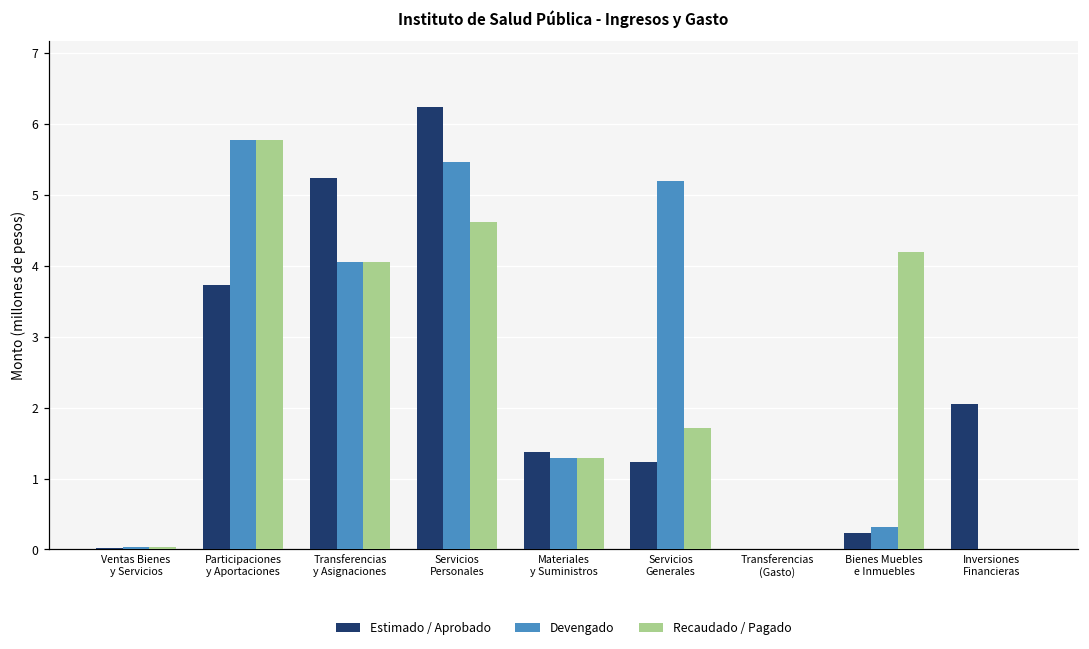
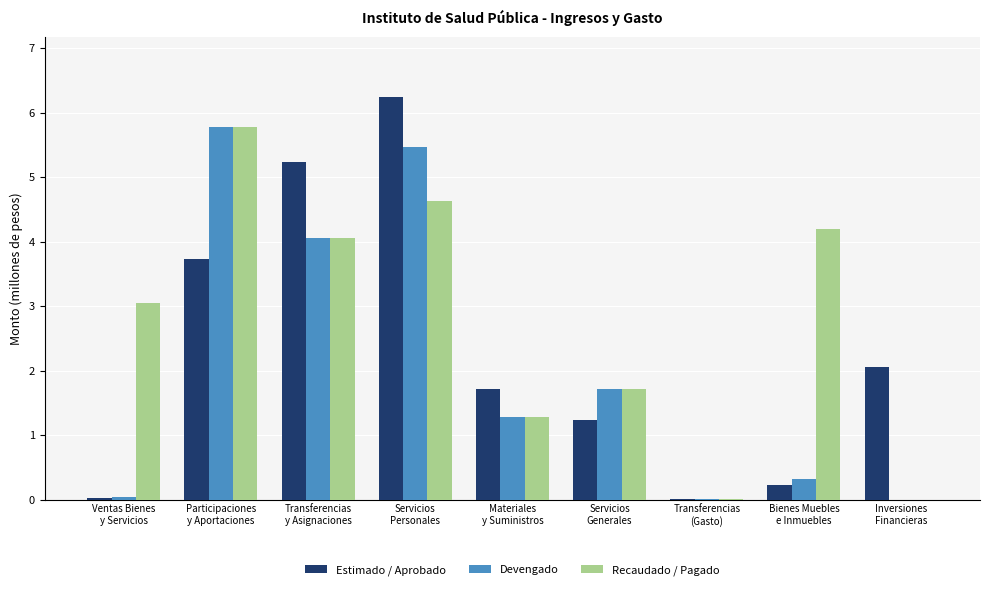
  {
    "Estimado / Aprobado": {
      "Participaciones y Aportaciones": 3.7,
      "Transferencias y Asignaciones": 5.2,
      "Servicios Personales": 6.2,
-     "Materiales y Suministros": 1.4,
+     "Materiales y Suministros": 1.7,
      "Servicios Generales": 1.2,
      "Bienes Muebles e Inmuebles": 0.2,
      "Inversiones Financieras": 2.1
    },
    "Devengado": {
      "Participaciones y Aportaciones": 5.8,
      "Transferencias y Asignaciones": 4.1,
      "Servicios Personales": 5.5,
      "Materiales y Suministros": 1.3,
-     "Servicios Generales": 5.2,
+     "Servicios Generales": 1.7,
      "Bienes Muebles e Inmuebles": 0.3,
      "Inversiones Financieras": 0.0
    },
    "Recaudado / Pagado": {
-     "Ventas Bienes y Servicios": 0.0,
+     "Ventas Bienes y Servicios": 3.0,
      "Participaciones y Aportaciones": 5.8,
      "Transferencias y Asignaciones": 4.1,
      "Servicios Personales": 4.6,
      "Materiales y Suministros": 1.3,
      "Servicios Generales": 1.7,
      "Bienes Muebles e Inmuebles": 4.2,
      "Inversiones Financieras": 0.0
    }
  }
